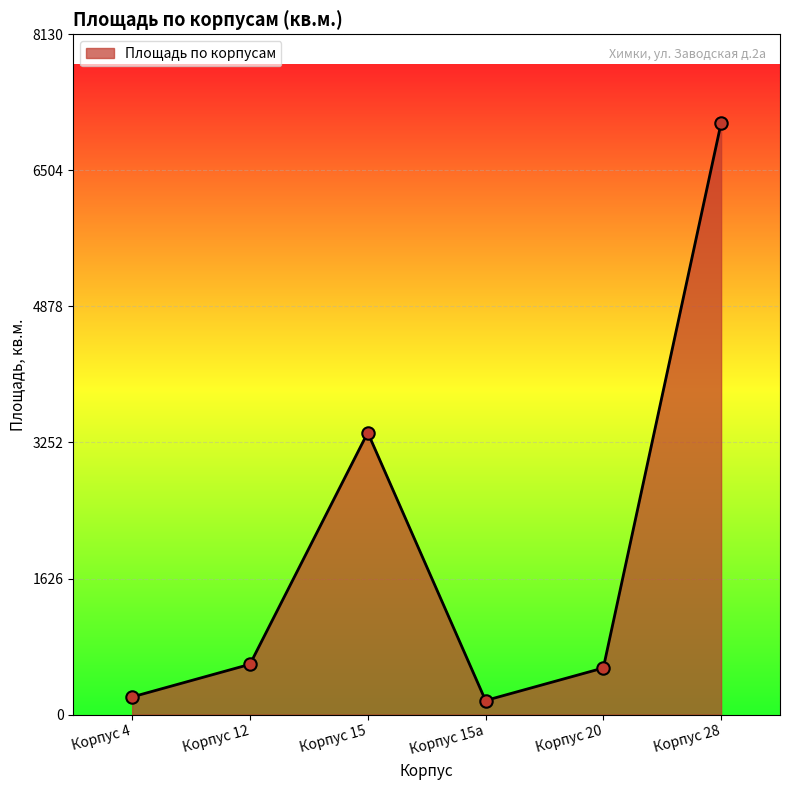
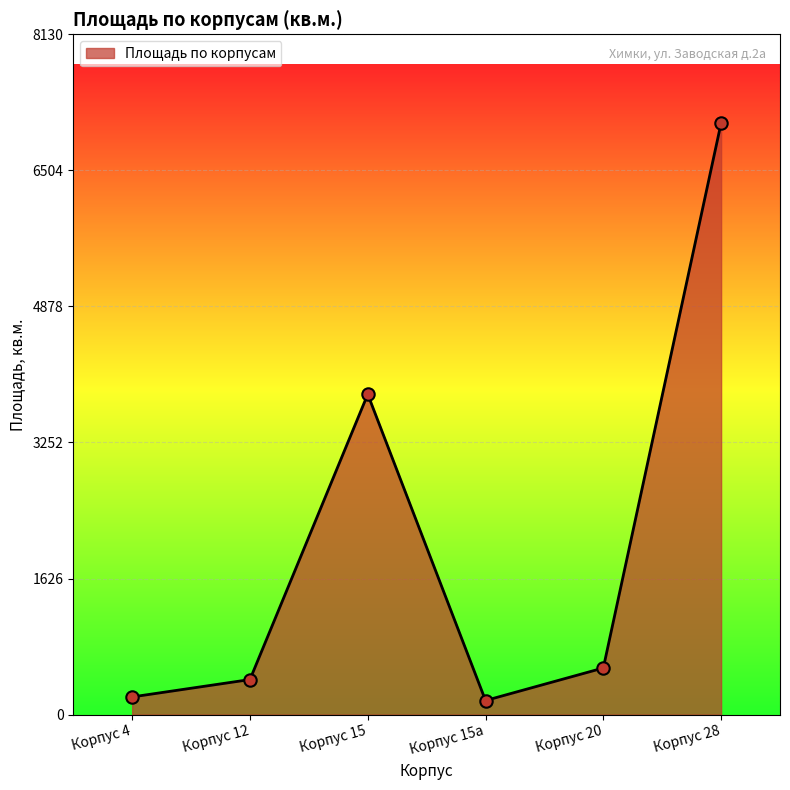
  {
    "Корпус 4": 200,
-   "Корпус 12": 600,
-   "Корпус 15": 3400,
+   "Корпус 12": 400,
+   "Корпус 15": 3800,
    "Корпус 15а": 200,
    "Корпус 20": 600,
    "Корпус 28": 7100
  }
